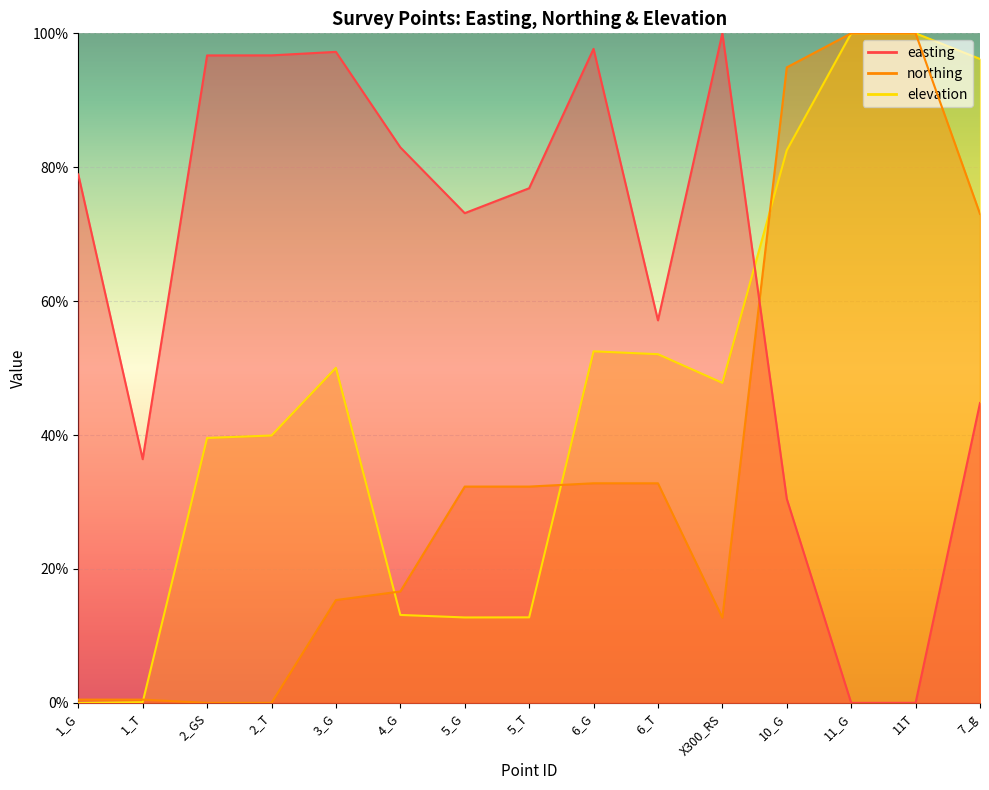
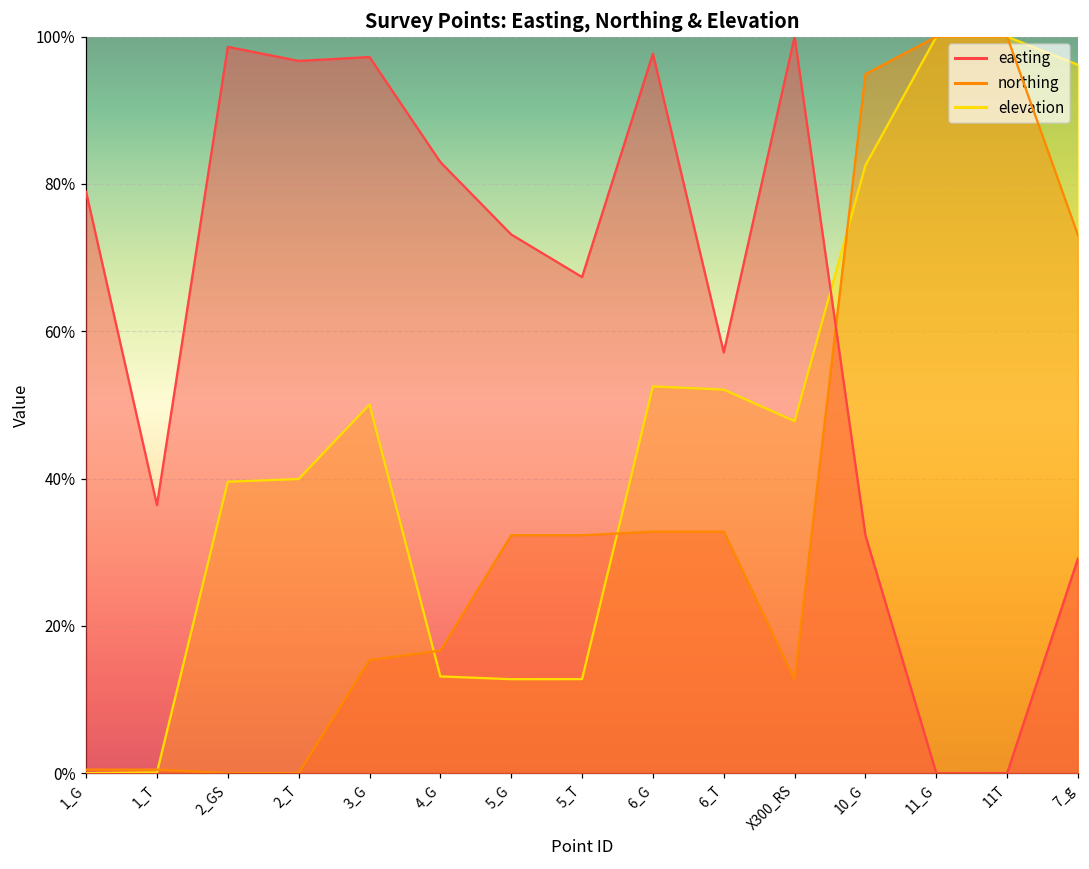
  {
    "easting": {
      "1_G": "79%",
      "1_T": "36%",
-     "2_GS": "97%",
+     "2_GS": "99%",
      "2_T": "97%",
      "3_G": "97%",
      "4_G": "83%",
      "5_G": "73%",
-     "5_T": "77%",
+     "5_T": "67%",
      "6_G": "98%",
      "6_T": "57%",
      "X300_RS": "100%",
-     "10_G": "30%",
+     "10_G": "32%",
      "11_G": "0%",
      "11T": "0%",
-     "7_g": "45%"
+     "7_g": "29%"
    }
  }
